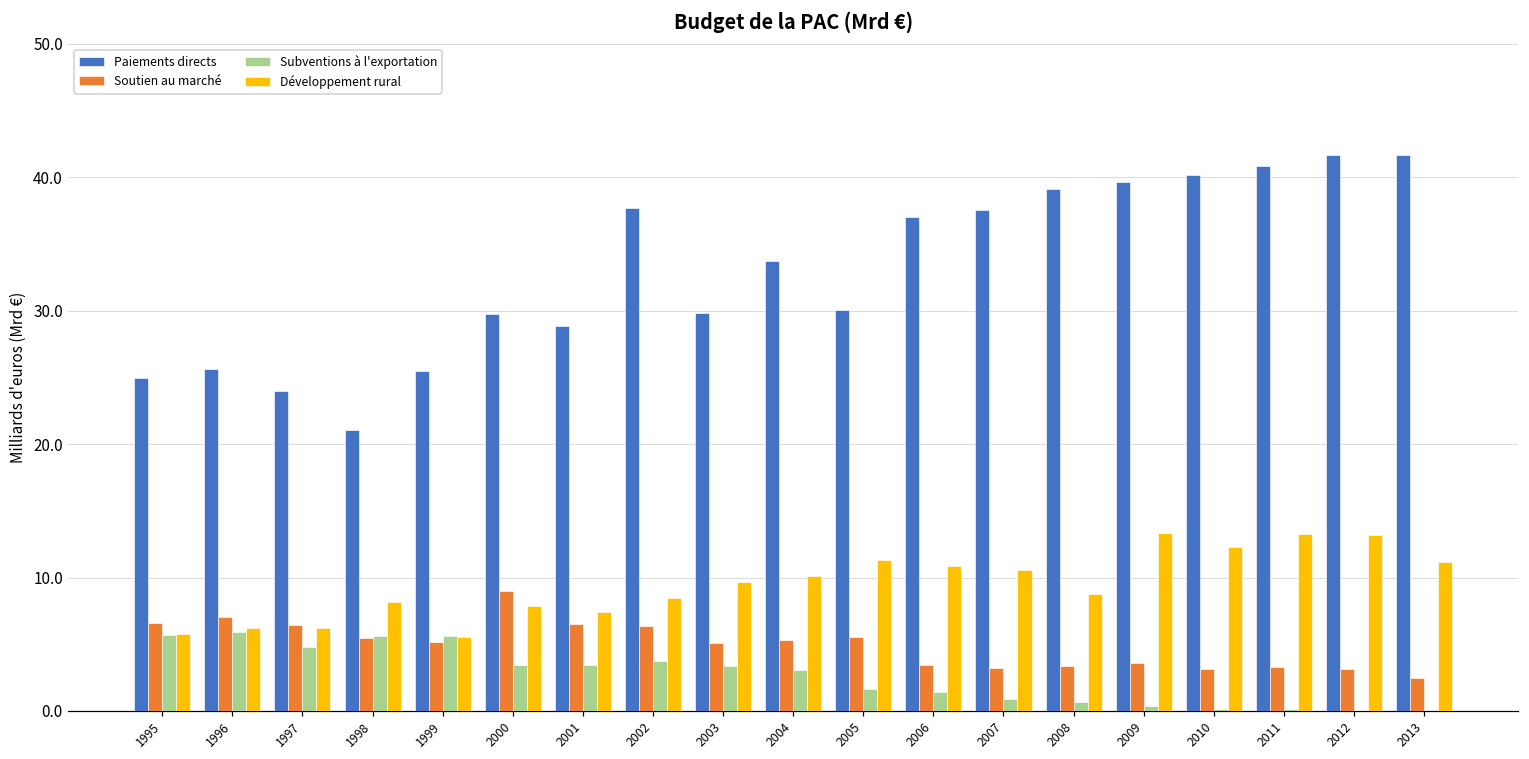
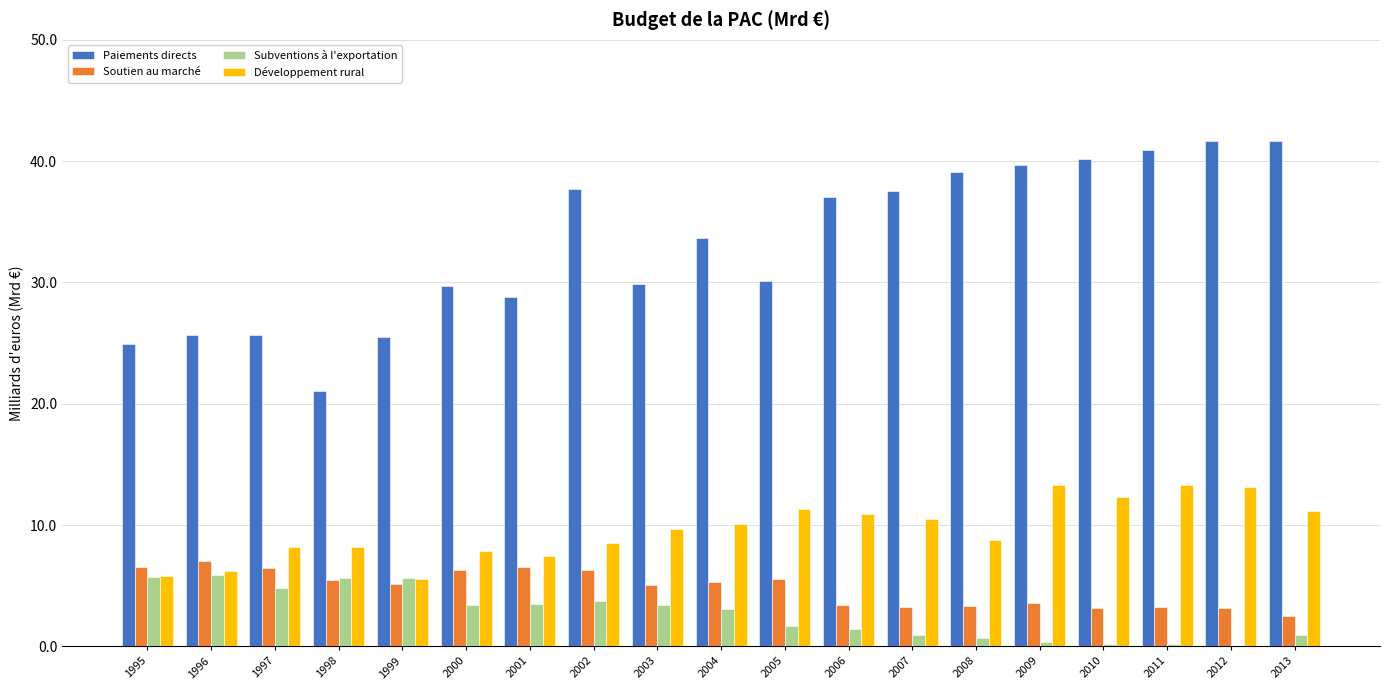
  {
    "Paiements directs": {
      "1995": 25.0,
      "1996": 25.7,
-     "1997": 24.0,
+     "1997": 25.6,
      "1998": 21.1,
      "1999": 25.5,
      "2000": 29.7,
      "2001": 28.8,
      "2002": 37.7,
      "2003": 29.8,
      "2004": 33.7,
      "2005": 30.1,
      "2006": 37.1,
      "2007": 37.6,
      "2008": 39.1,
      "2009": 39.7,
      "2010": 40.2,
      "2011": 40.9,
      "2012": 41.7,
      "2013": 41.7
    },
    "Soutien au marché": {
      "1995": 6.6,
      "1996": 7.1,
      "1997": 6.5,
      "1998": 5.5,
      "1999": 5.2,
-     "2000": 9.0,
+     "2000": 6.3,
      "2001": 6.5,
      "2002": 6.3,
      "2003": 5.1,
      "2004": 5.3,
      "2005": 5.6,
      "2006": 3.4,
      "2007": 3.2,
      "2008": 3.3,
      "2009": 3.6,
      "2010": 3.2,
      "2011": 3.3,
      "2012": 3.1,
      "2013": 2.5
    },
    "Subventions à l'exportation": {
      "1995": 5.7,
      "1996": 5.9,
      "1997": 4.8,
      "1998": 5.6,
      "1999": 5.7,
      "2000": 3.4,
      "2001": 3.5,
      "2002": 3.7,
      "2003": 3.4,
      "2004": 3.1,
      "2005": 1.6,
      "2006": 1.4,
      "2007": 0.9,
      "2008": 0.7,
      "2009": 0.4,
-     "2013": 0.0
+     "2013": 0.9
    },
    "Développement rural": {
      "1995": 5.8,
      "1996": 6.2,
-     "1997": 6.2,
+     "1997": 8.2,
      "1998": 8.2,
      "1999": 5.6,
      "2000": 7.9,
      "2001": 7.4,
      "2002": 8.5,
      "2003": 9.6,
      "2004": 10.1,
      "2005": 11.3,
      "2006": 10.9,
      "2007": 10.5,
      "2008": 8.8,
      "2009": 13.3,
      "2010": 12.3,
      "2011": 13.3,
      "2012": 13.2,
      "2013": 11.2
    }
  }
